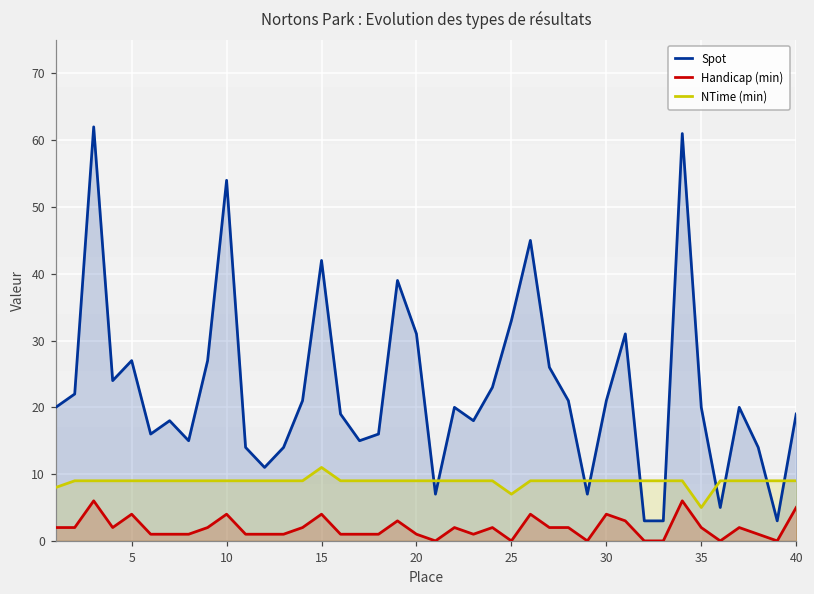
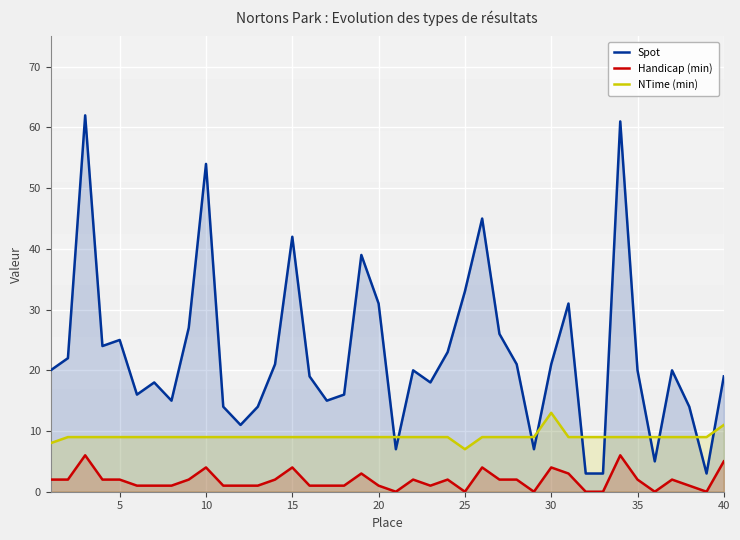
  {
    "Spot": {
-     "5": 27,
+     "5": 25,
      "10": 54,
      "15": 42,
      "20": 31,
      "25": 33,
      "30": 21,
      "35": 20,
      "40": 19
    },
    "Handicap (min)": {
-     "5": 4,
+     "5": 2,
      "10": 4,
      "15": 4,
      "20": 1,
      "25": 0,
      "30": 4,
      "35": 2,
      "40": 5
    },
    "NTime (min)": {
      "5": 9,
      "10": 9,
-     "15": 11,
+     "15": 9,
      "20": 9,
      "25": 7,
-     "30": 9,
-     "35": 5,
-     "40": 9
+     "30": 13,
+     "35": 9,
+     "40": 11
    }
  }
